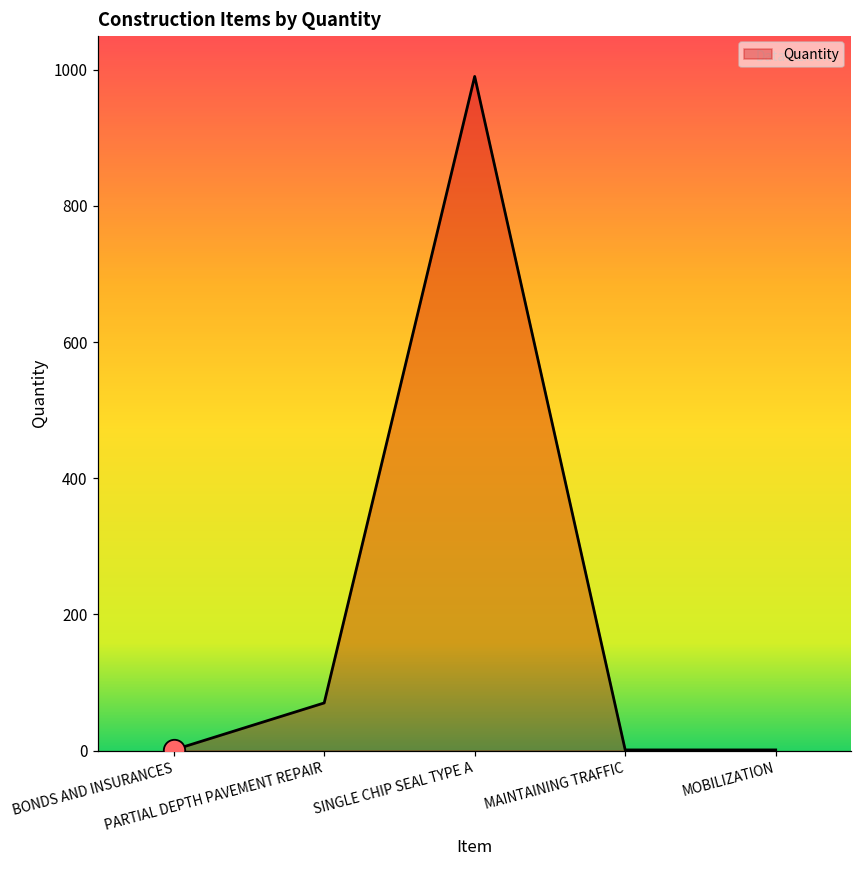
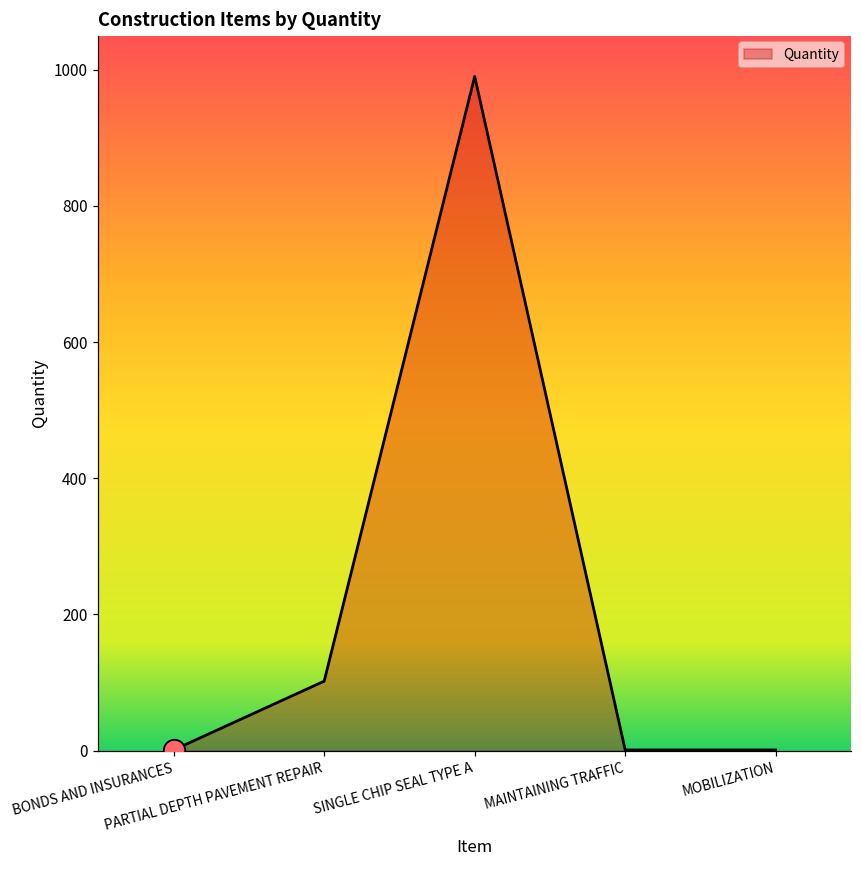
  {
    "Quantity": {
-     "PARTIAL DEPTH PAVEMENT REPAIR": 70,
+     "PARTIAL DEPTH PAVEMENT REPAIR": 100,
      "SINGLE CHIP SEAL TYPE A": 990,
      "MAINTAINING TRAFFIC": 0,
      "MOBILIZATION": 0
    }
  }
